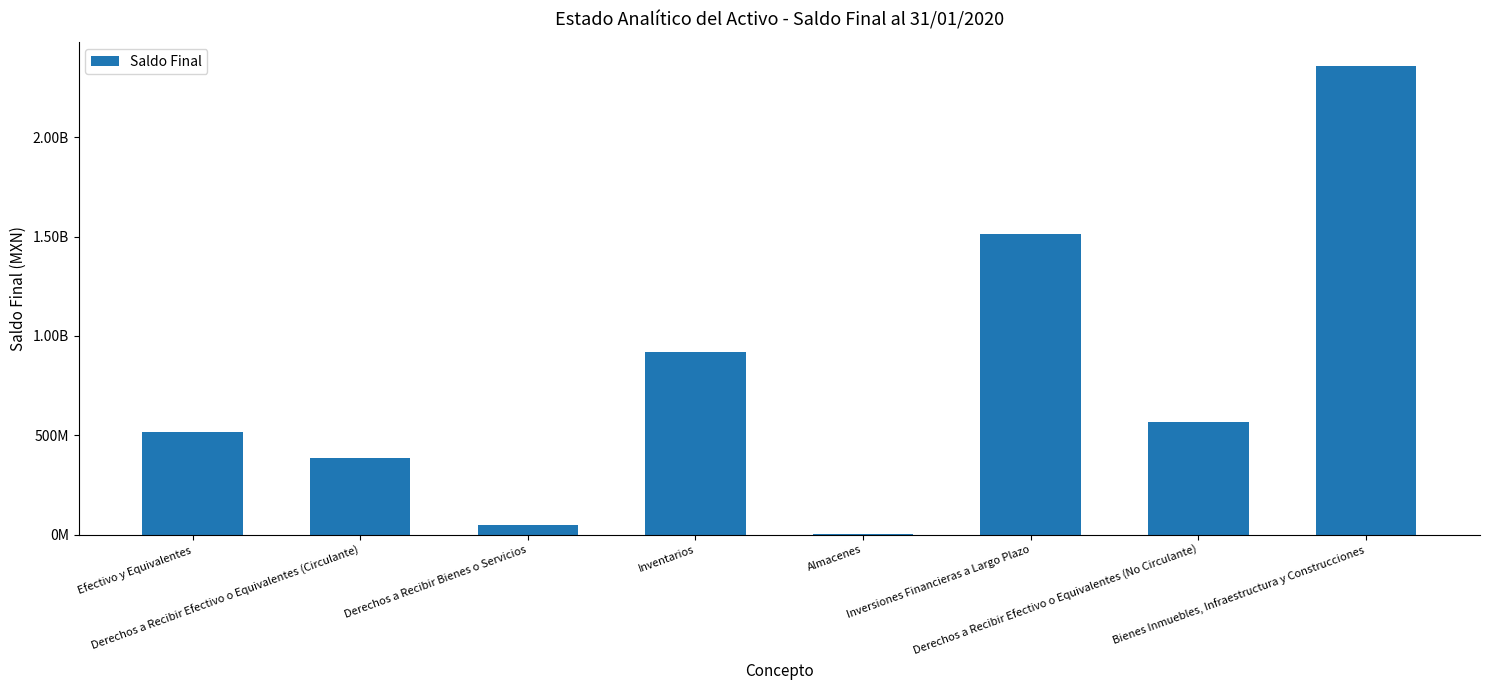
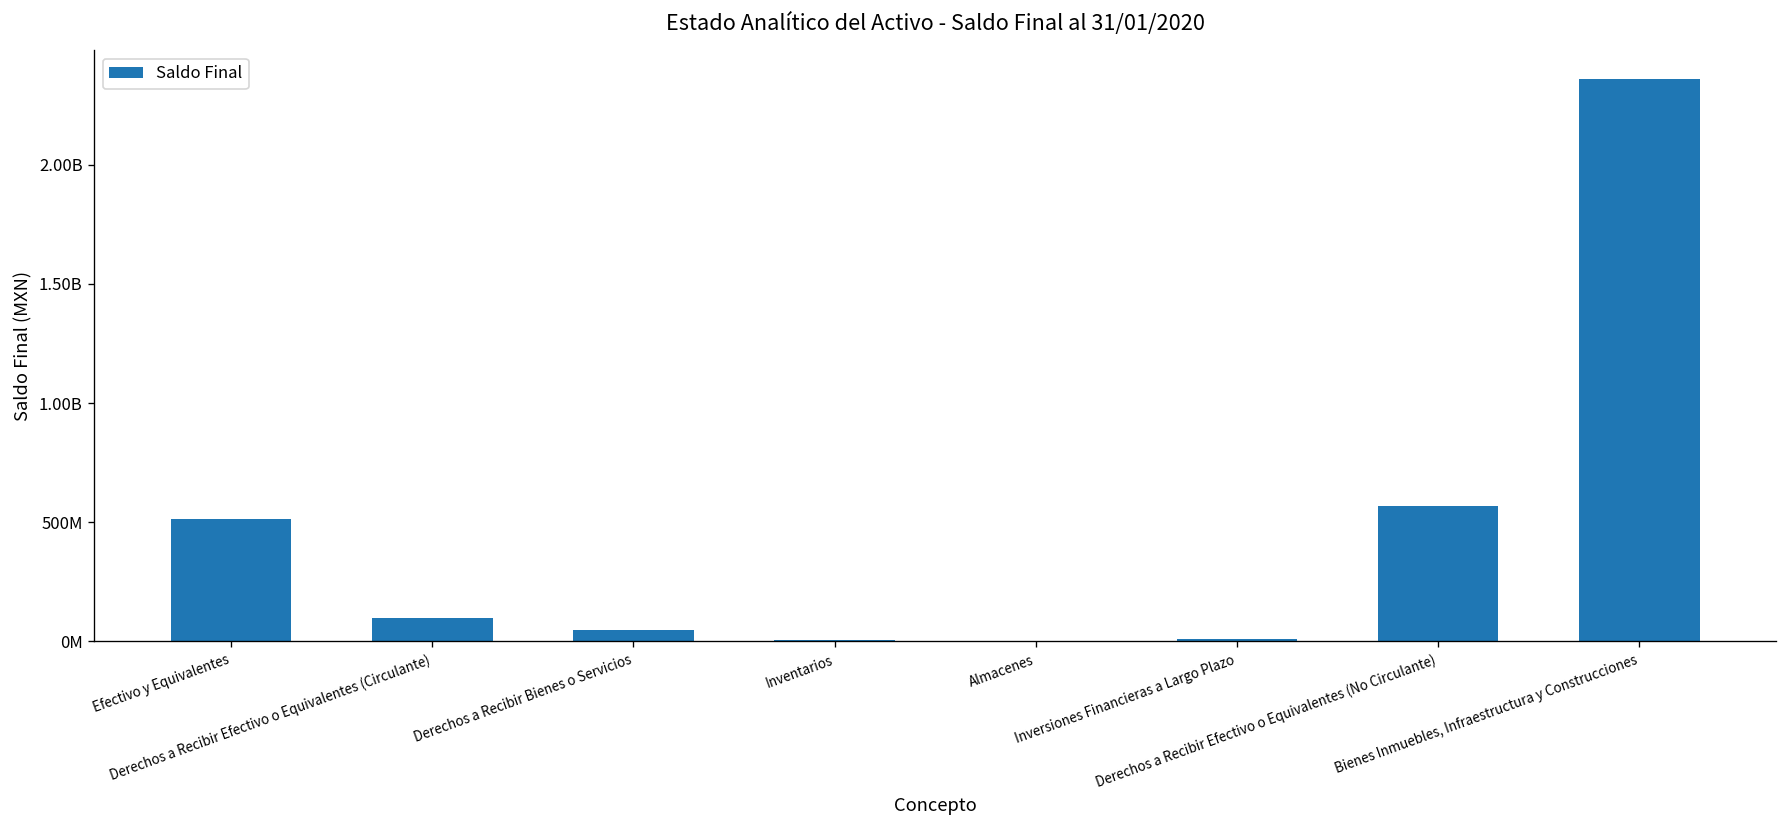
  {
    "Efectivo y Equivalentes": 510000000,
-   "Derechos a Recibir Efectivo o Equivalentes (Circulante)": 390000000,
+   "Derechos a Recibir Efectivo o Equivalentes (Circulante)": 100000000,
    "Derechos a Recibir Bienes o Servicios": 50000000,
-   "Inventarios": 920000000,
-   "Inversiones Financieras a Largo Plazo": 1510000000,
+   "Inventarios": 10000000,
+   "Inversiones Financieras a Largo Plazo": 10000000,
    "Derechos a Recibir Efectivo o Equivalentes (No Circulante)": 570000000,
    "Bienes Inmuebles, Infraestructura y Construcciones": 2360000000
  }
